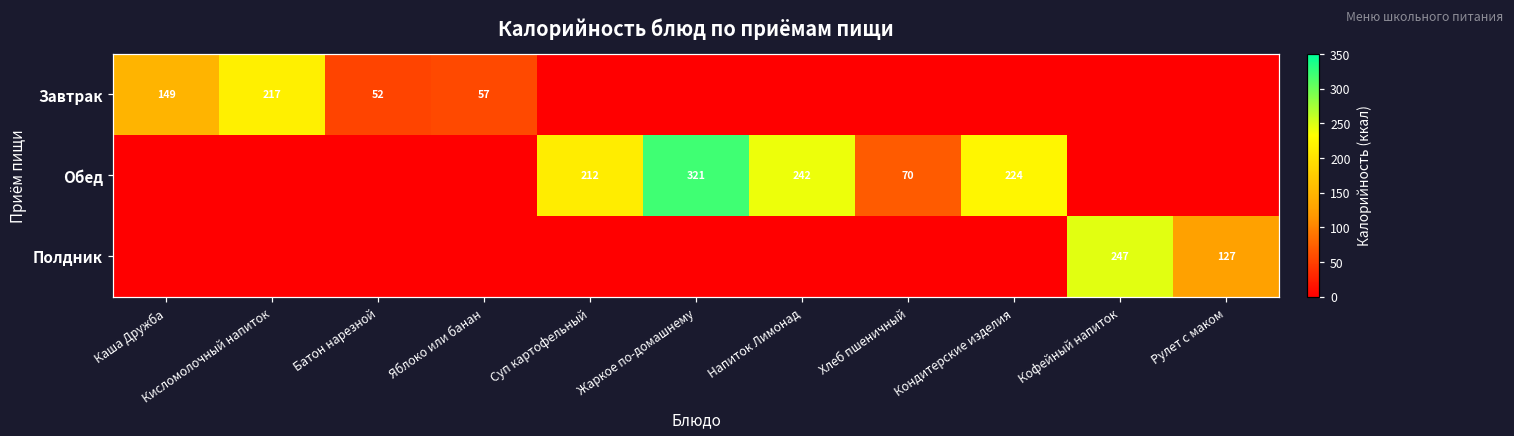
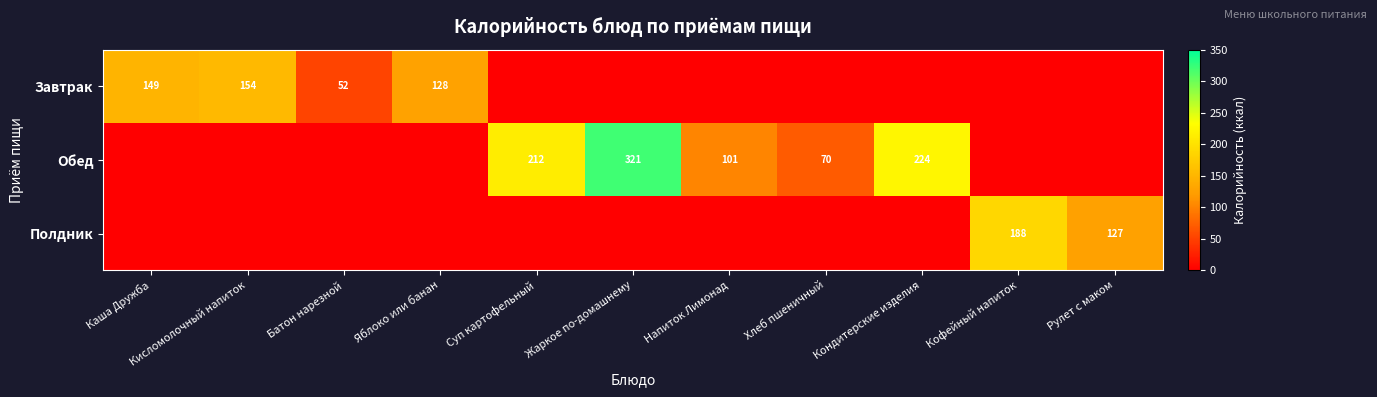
  {
    "Завтрак": {
      "Каша Дружба": 149,
-     "Кисломолочный напиток": 217,
+     "Кисломолочный напиток": 154,
      "Батон нарезной": 52,
-     "Яблоко или банан": 57
+     "Яблоко или банан": 128
    },
    "Обед": {
      "Суп картофельный": 212,
      "Жаркое по-домашнему": 321,
-     "Напиток Лимонад": 242,
+     "Напиток Лимонад": 101,
      "Хлеб пшеничный": 70,
      "Кондитерские изделия": 224
    },
    "Полдник": {
-     "Кофейный напиток": 247,
+     "Кофейный напиток": 188,
      "Рулет с маком": 127
    }
  }
